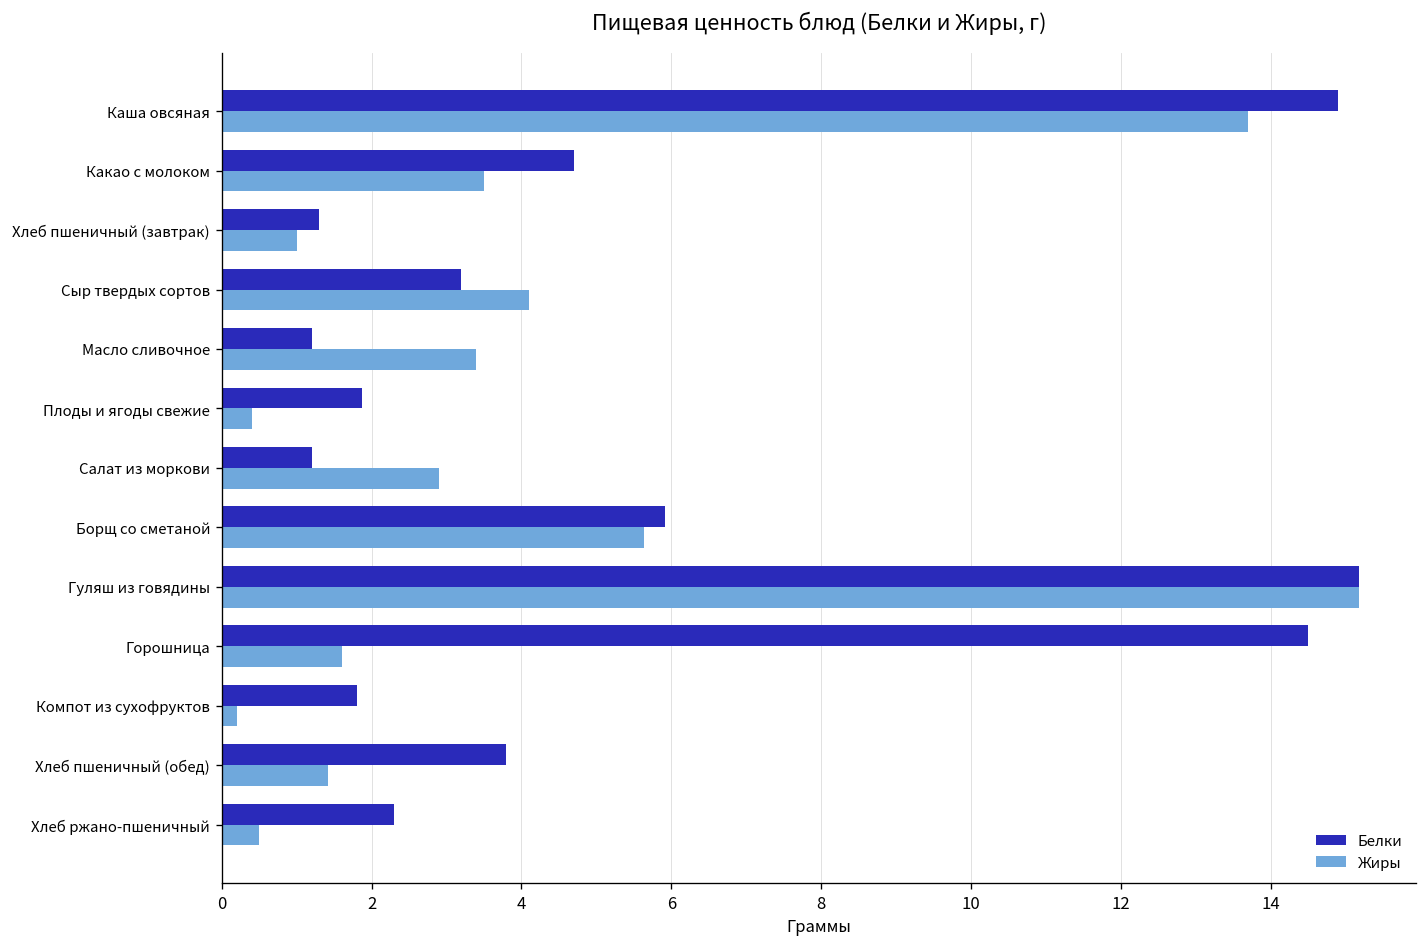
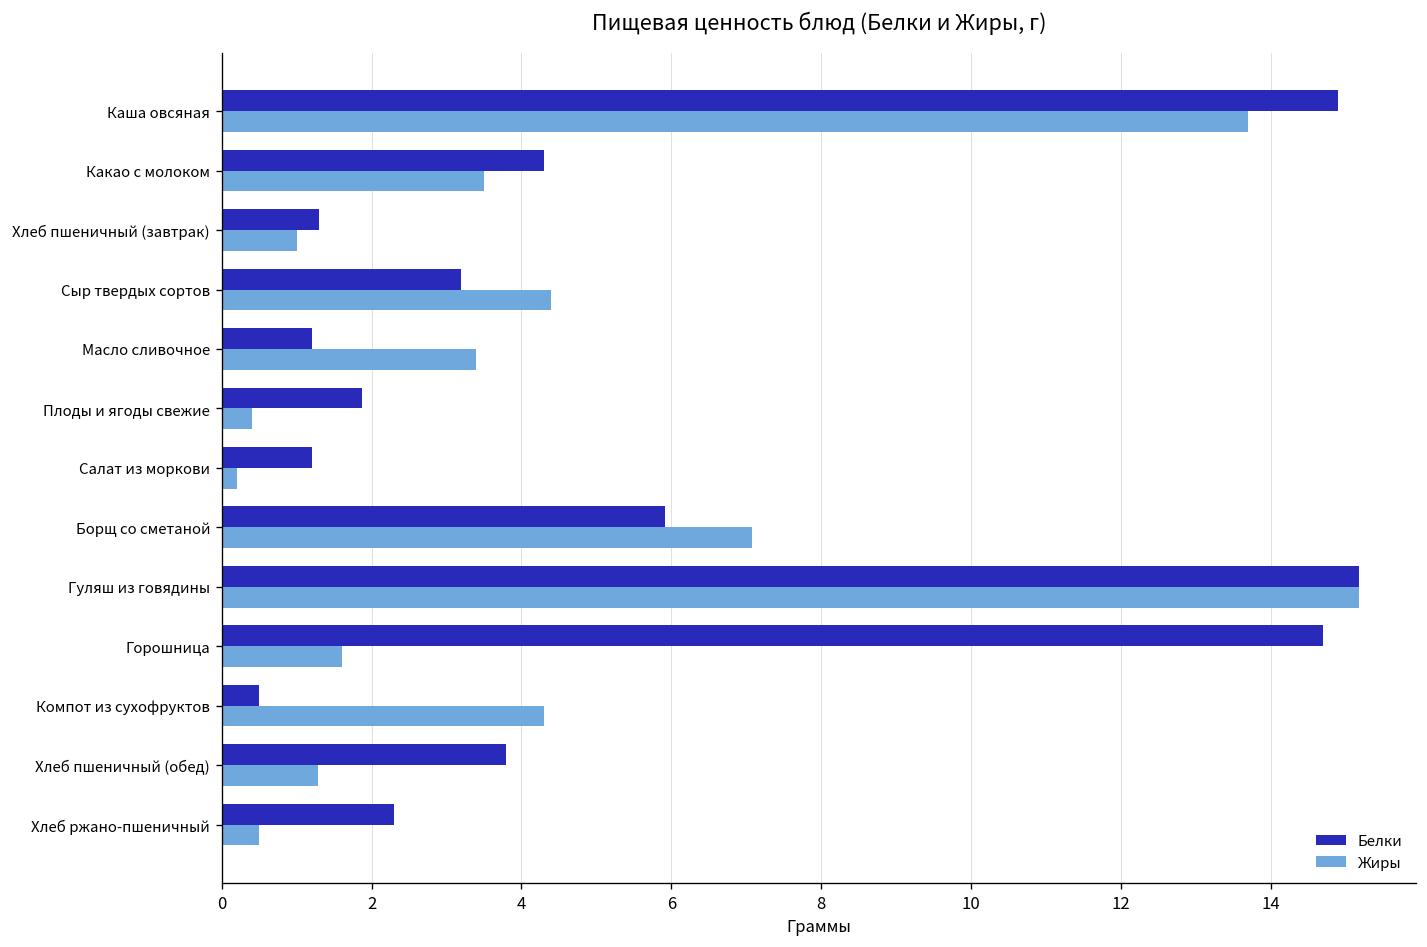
  {
    "Белки": {
      "Каша овсяная": 14.9,
-     "Какао с молоком": 4.7,
+     "Какао с молоком": 4.3,
      "Хлеб пшеничный (завтрак)": 1.3,
      "Сыр твердых сортов": 3.2,
      "Масло сливочное": 1.2,
      "Плоды и ягоды свежие": 1.9,
      "Салат из моркови": 1.2,
      "Борщ со сметаной": 5.9,
      "Гуляш из говядины": 15.2,
-     "Горошница": 14.5,
-     "Компот из сухофруктов": 1.8,
+     "Горошница": 14.7,
+     "Компот из сухофруктов": 0.5,
      "Хлеб пшеничный (обед)": 3.8,
      "Хлеб ржано-пшеничный": 2.3
    },
    "Жиры": {
      "Каша овсяная": 13.7,
      "Какао с молоком": 3.5,
      "Хлеб пшеничный (завтрак)": 1.0,
-     "Сыр твердых сортов": 4.1,
+     "Сыр твердых сортов": 4.4,
      "Масло сливочное": 3.4,
      "Плоды и ягоды свежие": 0.4,
-     "Салат из моркови": 2.9,
-     "Борщ со сметаной": 5.6,
+     "Салат из моркови": 0.2,
+     "Борщ со сметаной": 7.1,
      "Гуляш из говядины": 15.2,
      "Горошница": 1.6,
-     "Компот из сухофруктов": 0.2,
-     "Хлеб пшеничный (обед)": 1.4,
+     "Компот из сухофруктов": 4.3,
+     "Хлеб пшеничный (обед)": 1.3,
      "Хлеб ржано-пшеничный": 0.5
    }
  }
